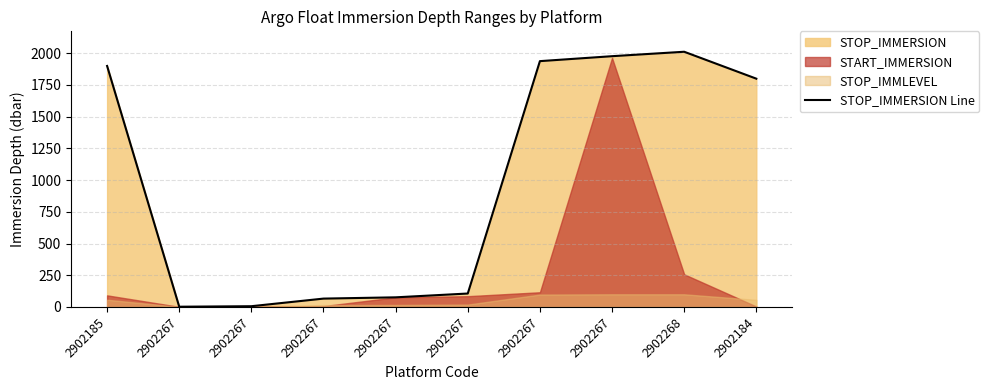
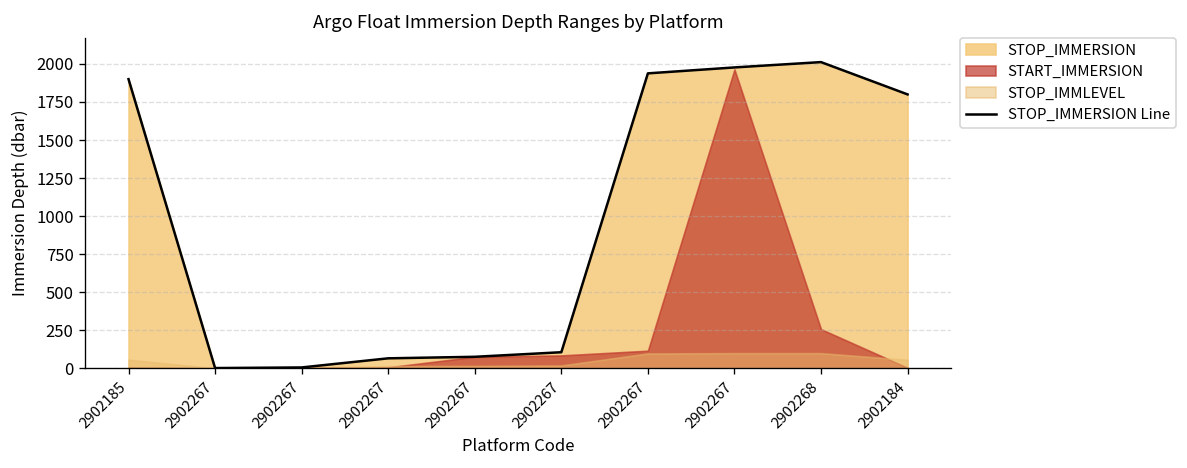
  {
    "START_IMMERSION": {
-     "2902185": 90,
+     "2902185": 0,
      "2902268": 260
    }
  }
